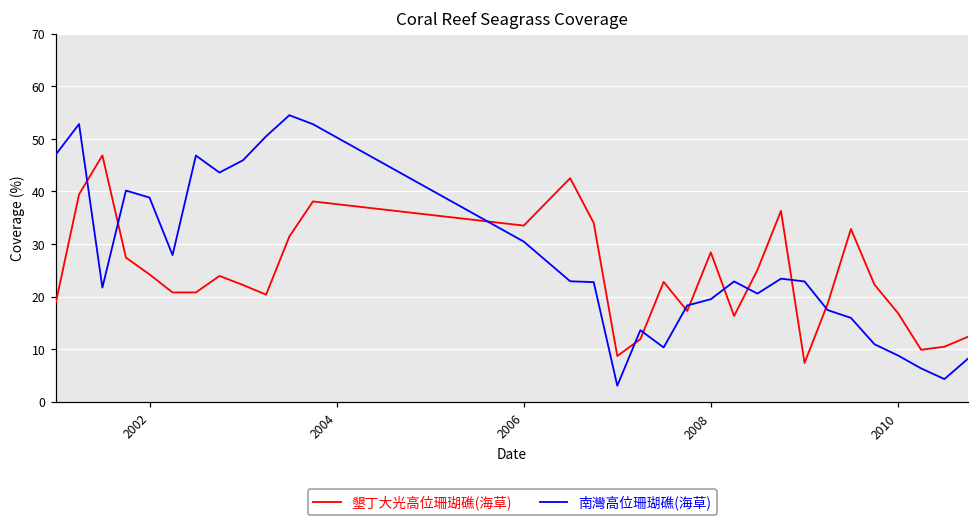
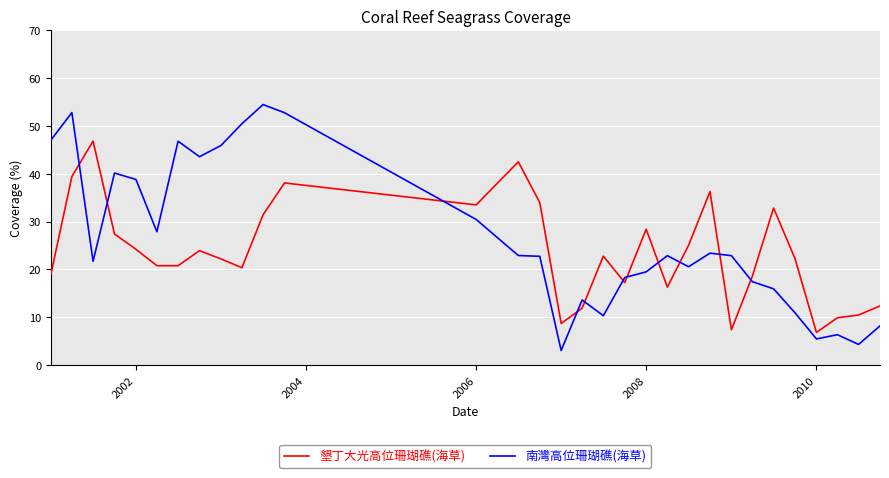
  {
    "墾丁大光高位珊瑚礁(海草)": {
      "2002": 24,
      "2006": 33,
      "2008": 28,
-     "2010": 17
+     "2010": 7
    },
    "南灣高位珊瑚礁(海草)": {
      "2002": 39,
      "2006": 30,
      "2008": 19,
-     "2010": 9
+     "2010": 5
    }
  }
